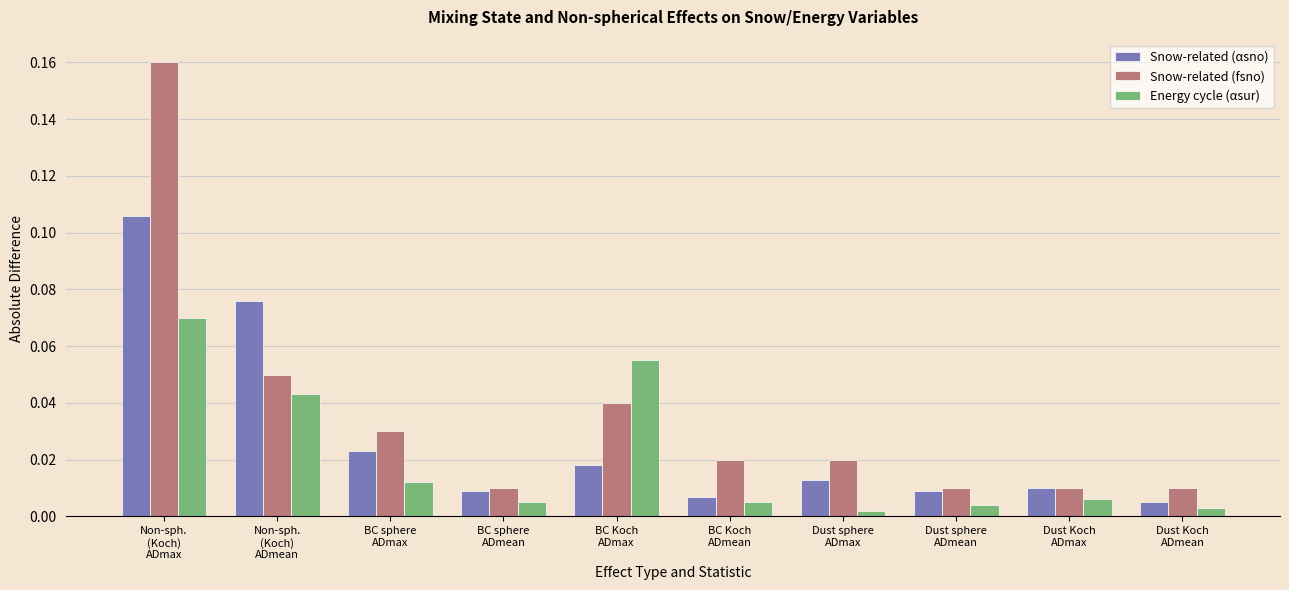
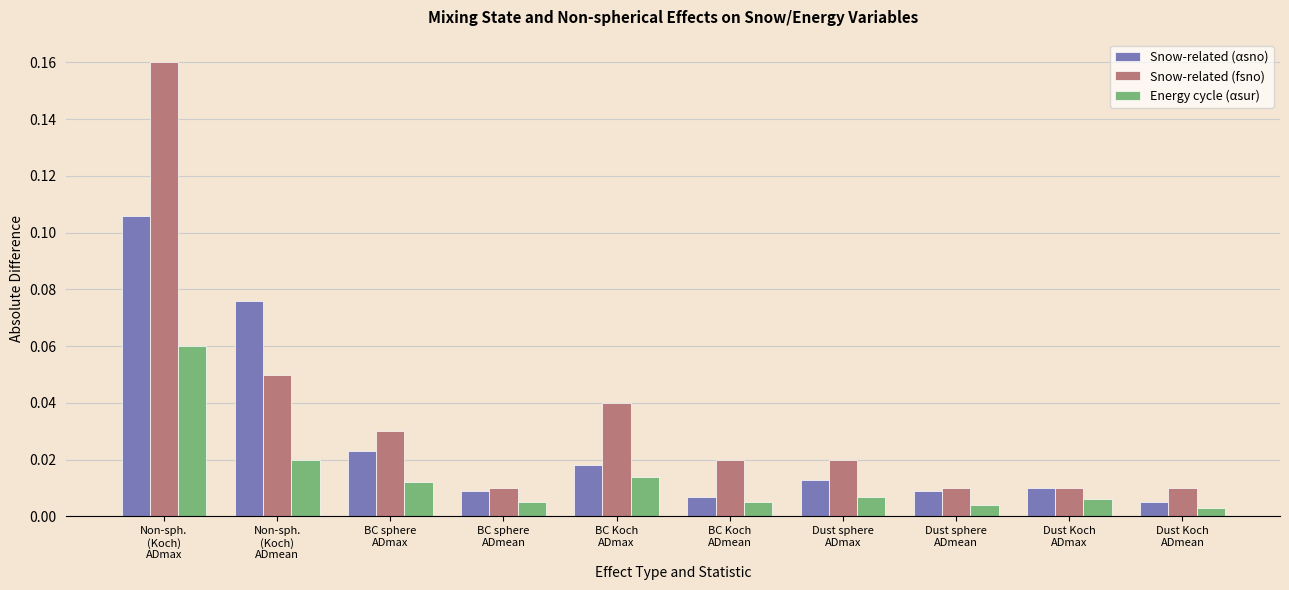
  {
    "Snow-related (αsno)": {
      "Non-sph. (Koch) ADmax": 0.106,
      "Non-sph. (Koch) ADmean": 0.076,
      "BC sphere ADmax": 0.023,
      "BC sphere ADmean": 0.009,
      "BC Koch ADmax": 0.018,
      "BC Koch ADmean": 0.007,
      "Dust sphere ADmax": 0.013,
      "Dust sphere ADmean": 0.009,
      "Dust Koch ADmax": 0.010,
      "Dust Koch ADmean": 0.005
    },
    "Snow-related (fsno)": {
      "Non-sph. (Koch) ADmax": 0.160,
      "Non-sph. (Koch) ADmean": 0.050,
      "BC sphere ADmax": 0.030,
      "BC sphere ADmean": 0.010,
      "BC Koch ADmax": 0.040,
      "BC Koch ADmean": 0.020,
      "Dust sphere ADmax": 0.020,
      "Dust sphere ADmean": 0.010,
      "Dust Koch ADmax": 0.010,
      "Dust Koch ADmean": 0.010
    },
    "Energy cycle (αsur)": {
-     "Non-sph. (Koch) ADmax": 0.07,
-     "Non-sph. (Koch) ADmean": 0.043,
+     "Non-sph. (Koch) ADmax": 0.06,
+     "Non-sph. (Koch) ADmean": 0.020,
      "BC sphere ADmax": 0.012,
      "BC sphere ADmean": 0.005,
-     "BC Koch ADmax": 0.055,
+     "BC Koch ADmax": 0.014,
      "BC Koch ADmean": 0.005,
-     "Dust sphere ADmax": 0.002,
+     "Dust sphere ADmax": 0.007,
      "Dust sphere ADmean": 0.004,
      "Dust Koch ADmax": 0.006,
      "Dust Koch ADmean": 0.003
    }
  }
